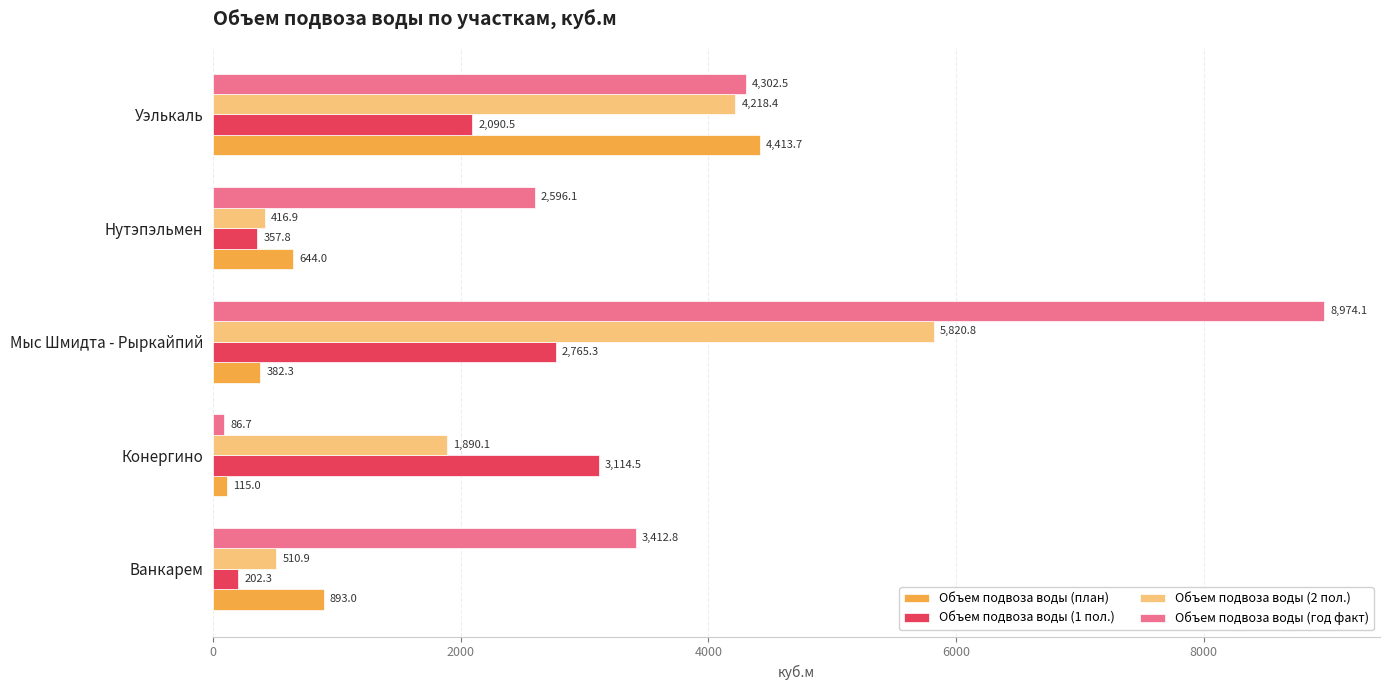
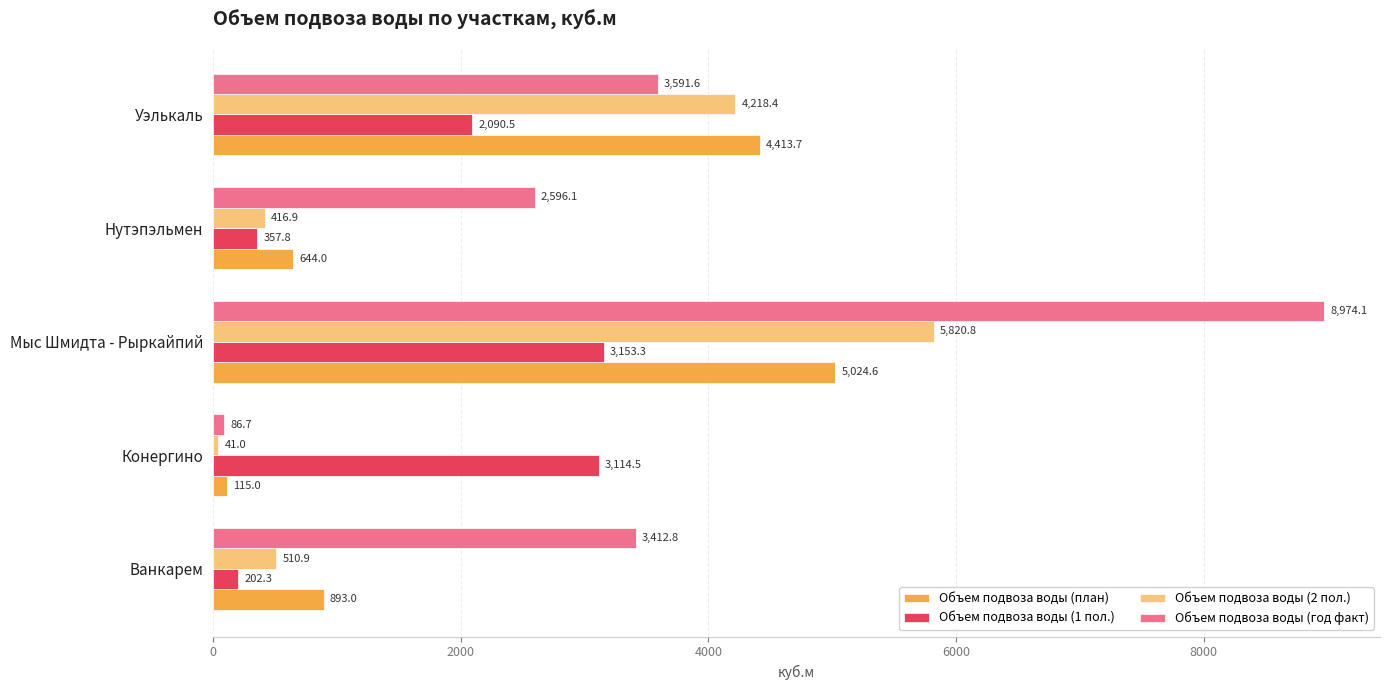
  {
    "Объем подвоза воды (план)": {
      "Уэлькаль": "4,413.7",
      "Нутэпэльмен": "644.0",
-     "Мыс Шмидта - Рыркайпий": "382.3",
+     "Мыс Шмидта - Рыркайпий": "5,024.6",
      "Конергино": "115.0",
      "Ванкарем": "893.0"
    },
    "Объем подвоза воды (1 пол.)": {
      "Уэлькаль": "2,090.5",
      "Нутэпэльмен": "357.8",
-     "Мыс Шмидта - Рыркайпий": "2,765.3",
+     "Мыс Шмидта - Рыркайпий": "3,153.3",
      "Конергино": "3,114.5",
      "Ванкарем": "202.3"
    },
    "Объем подвоза воды (2 пол.)": {
      "Уэлькаль": "4,218.4",
      "Нутэпэльмен": "416.9",
      "Мыс Шмидта - Рыркайпий": "5,820.8",
-     "Конергино": "1,890.1",
+     "Конергино": "41.0",
      "Ванкарем": "510.9"
    },
    "Объем подвоза воды (год факт)": {
-     "Уэлькаль": "4,302.5",
+     "Уэлькаль": "3,591.6",
      "Нутэпэльмен": "2,596.1",
      "Мыс Шмидта - Рыркайпий": "8,974.1",
      "Конергино": "86.7",
      "Ванкарем": "3,412.8"
    }
  }
